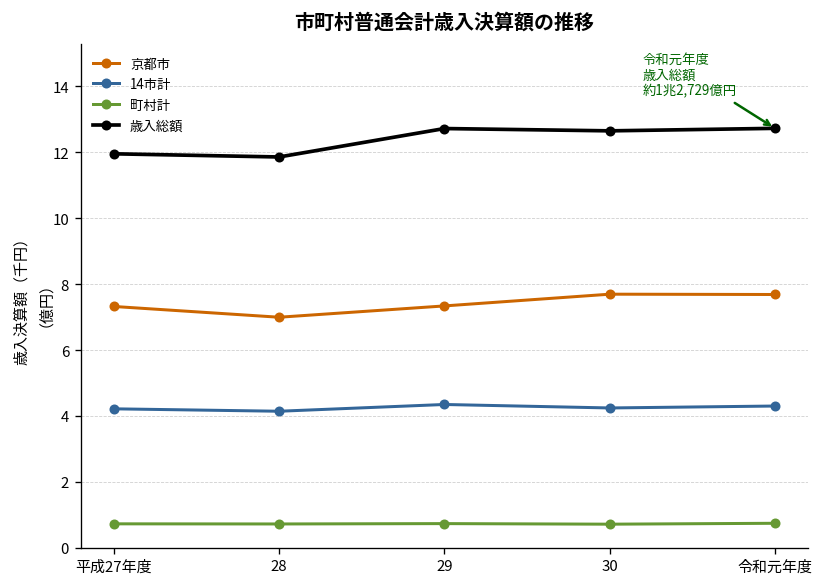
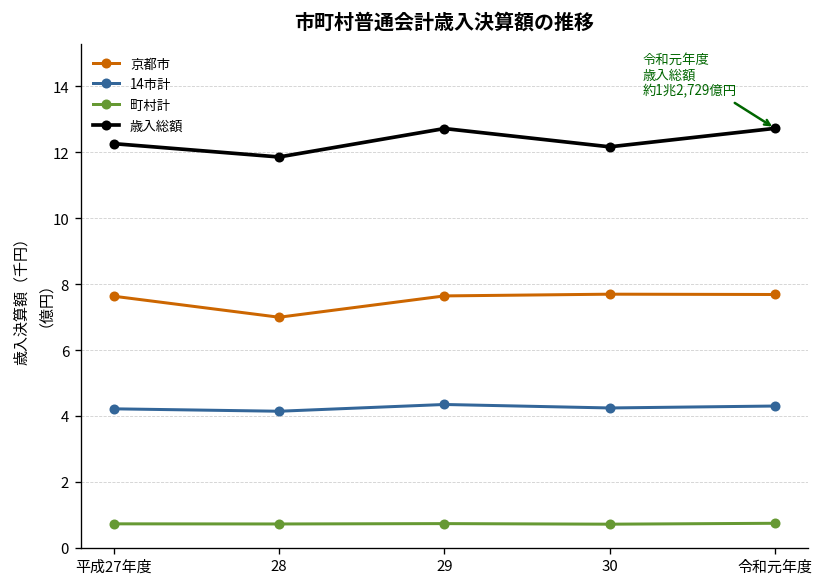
  {
    "京都市": {
-     "平成27年度": 7.3,
+     "平成27年度": 7.6,
      "28": 7.0,
-     "29": 7.3,
+     "29": 7.6,
      "30": 7.7,
      "令和元年度": 7.7
    },
    "14市計": {
      "平成27年度": 4.2,
      "28": 4.1,
      "29": 4.3,
      "30": 4.2,
      "令和元年度": 4.3
    },
    "町村計": {
      "平成27年度": 0.7,
      "28": 0.7,
      "29": 0.7,
      "30": 0.7,
      "令和元年度": 0.7
    },
    "歳入総額": {
-     "平成27年度": 12.0,
+     "平成27年度": 12.3,
      "28": 11.9,
      "29": 12.7,
-     "30": 12.7,
+     "30": 12.2,
      "令和元年度": 12.7
    }
  }
